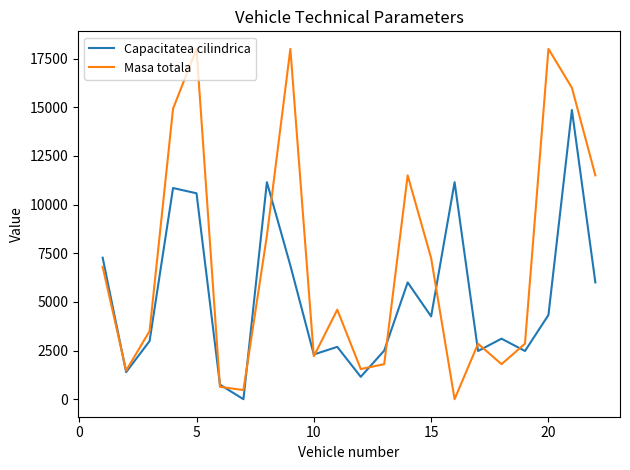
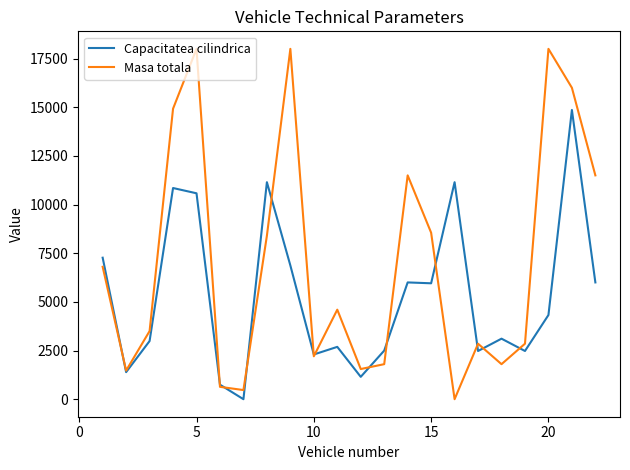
  {
    "Capacitatea cilindrica": {
      "5": 10600,
-     "15": 4300,
+     "15": 6000,
      "20": 4300
    },
    "Masa totala": {
-     "15": 7300,
+     "15": 8600,
      "20": 18000
    }
  }
